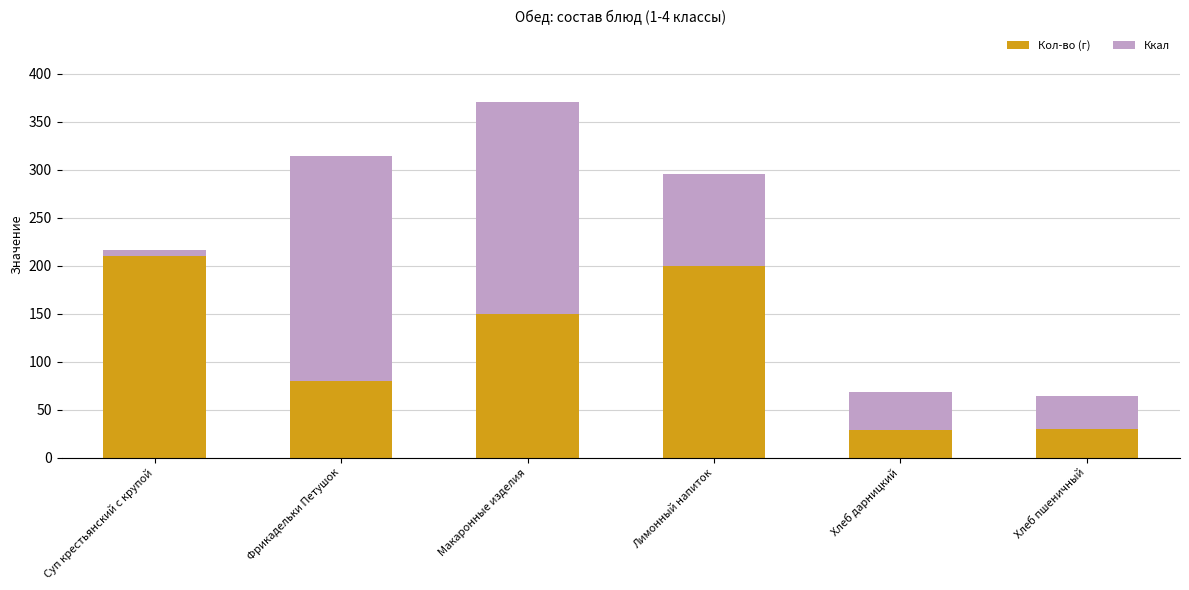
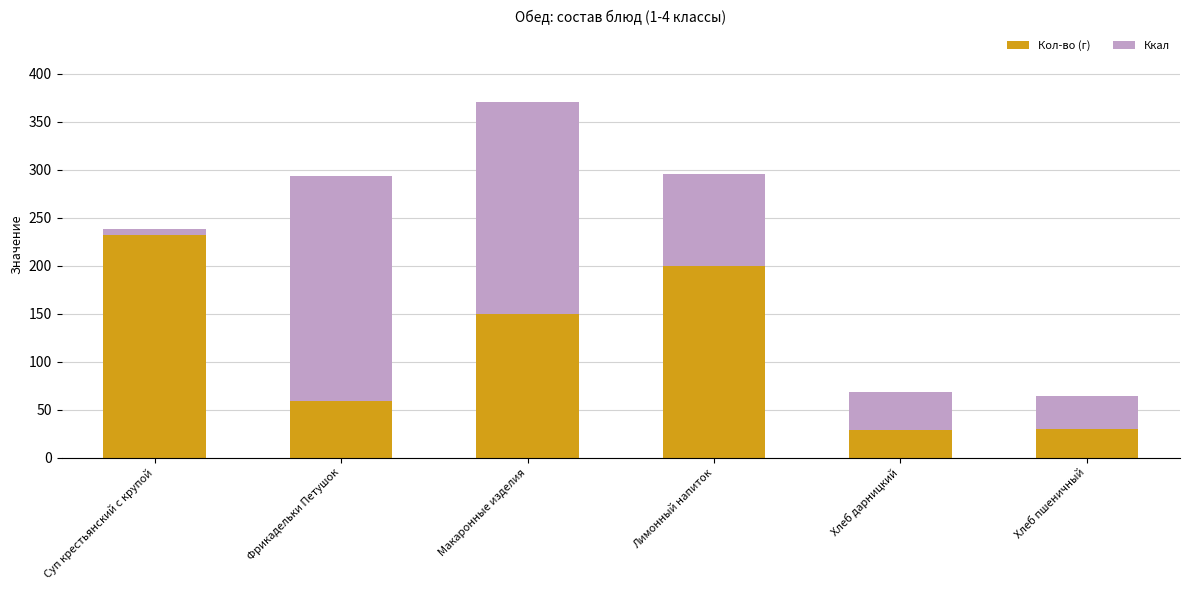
  {
    "Кол-во (г)": {
-     "Суп крестьянский с крупой": 210,
-     "Фрикадельки Петушок": 80,
+     "Суп крестьянский с крупой": 230,
+     "Фрикадельки Петушок": 60,
      "Макаронные изделия": 150,
      "Лимонный напиток": 200,
      "Хлеб дарницкий": 30,
      "Хлеб пшеничный": 30
    },
    "Ккал": {
      "Суп крестьянский с крупой": 10,
      "Фрикадельки Петушок": 230,
      "Макаронные изделия": 220,
      "Лимонный напиток": 100,
      "Хлеб дарницкий": 40,
      "Хлеб пшеничный": 30
    }
  }
